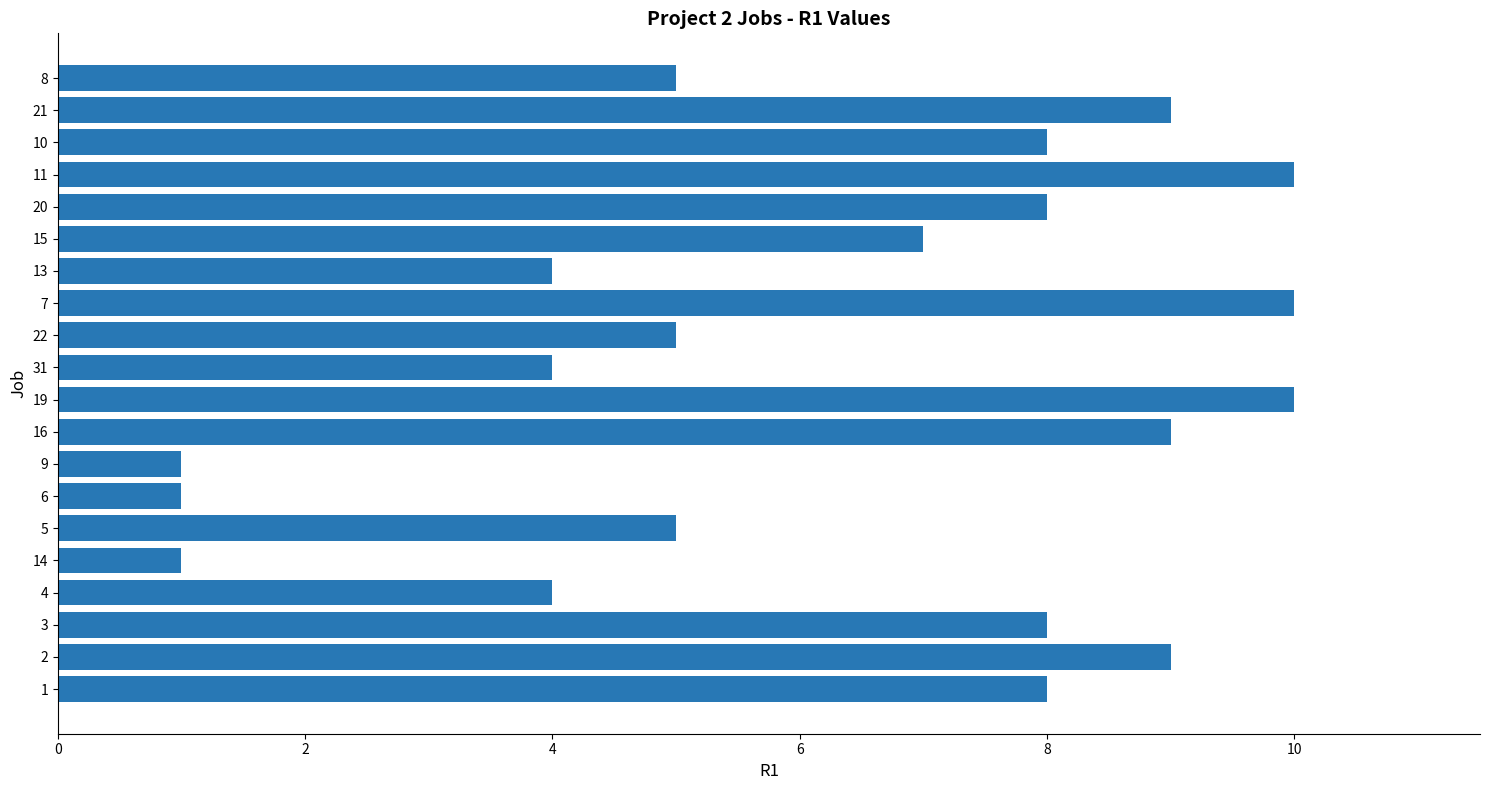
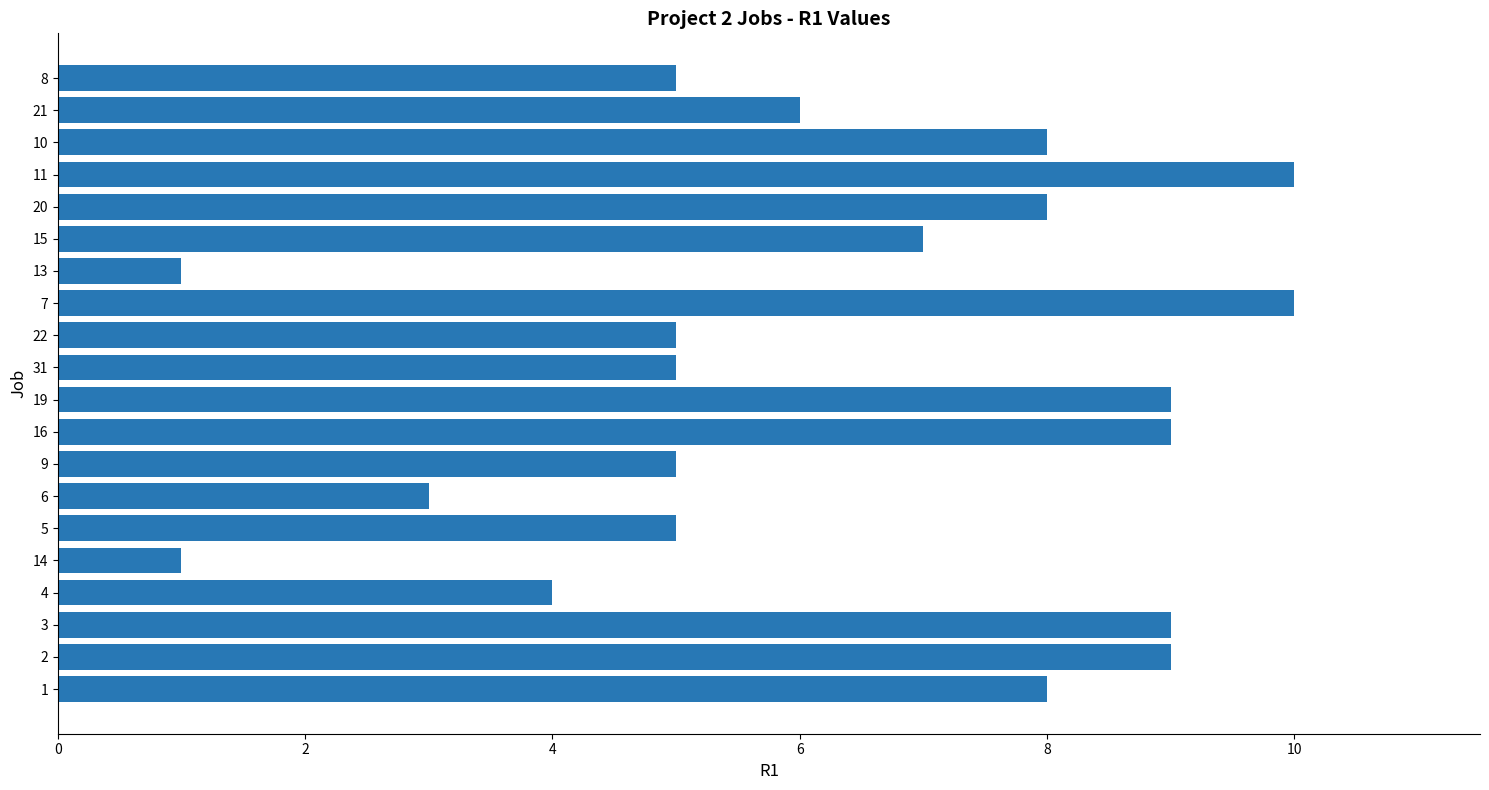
  {
    "8": 5,
-   "21": 9,
+   "21": 6,
    "10": 8,
    "11": 10,
    "20": 8,
    "15": 7,
-   "13": 4,
+   "13": 1,
    "7": 10,
    "22": 5,
-   "31": 4,
-   "19": 10,
+   "31": 5,
+   "19": 9,
    "16": 9,
-   "9": 1,
-   "6": 1,
+   "9": 5,
+   "6": 3,
    "5": 5,
    "14": 1,
    "4": 4,
-   "3": 8,
+   "3": 9,
    "2": 9,
    "1": 8
  }
